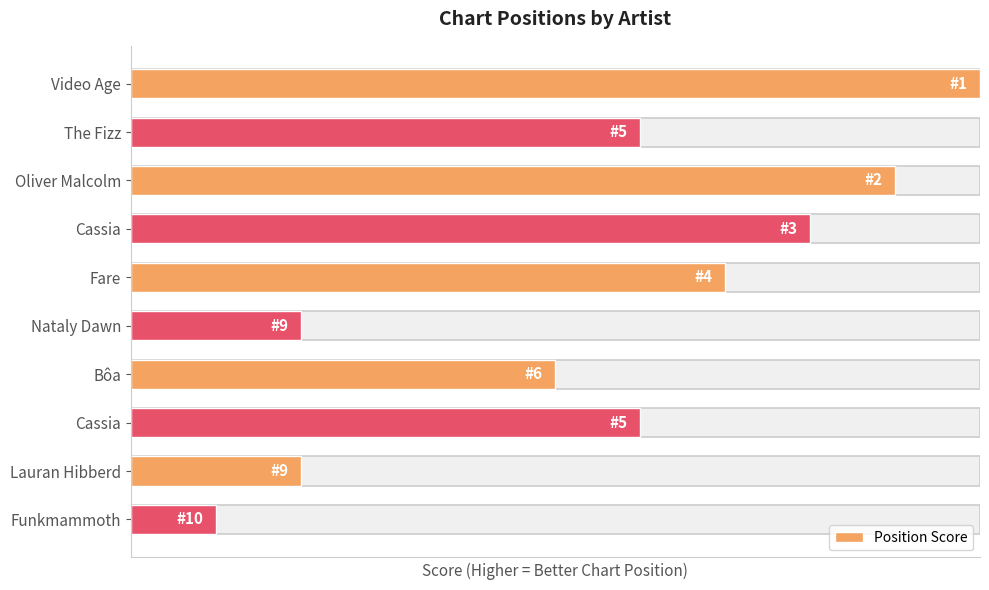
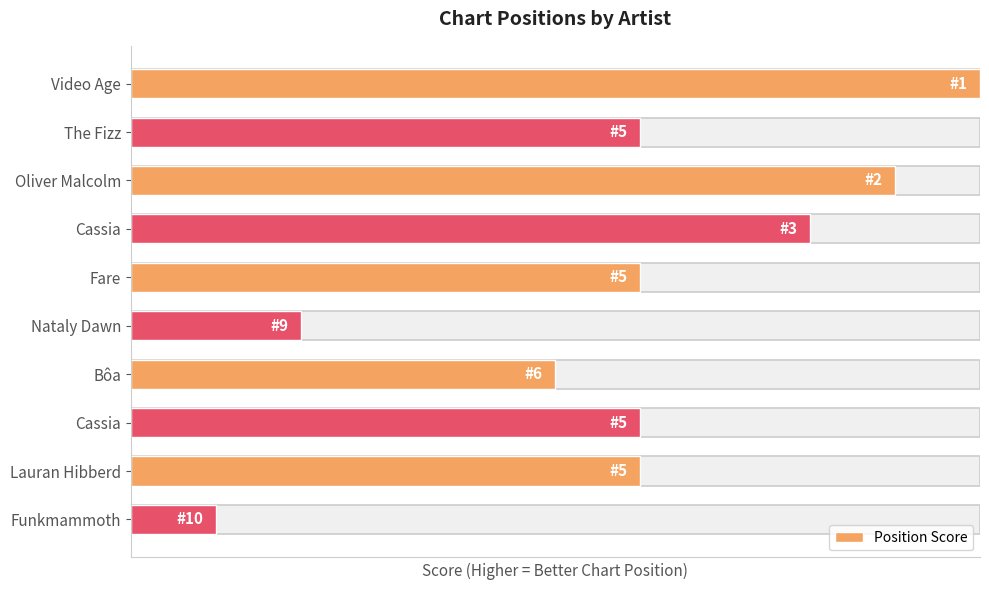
  {
    "Position Score": {
-     "Fare": 4,
-     "Lauran Hibberd": 9
+     "Fare": 5,
+     "Lauran Hibberd": 5
    }
  }
